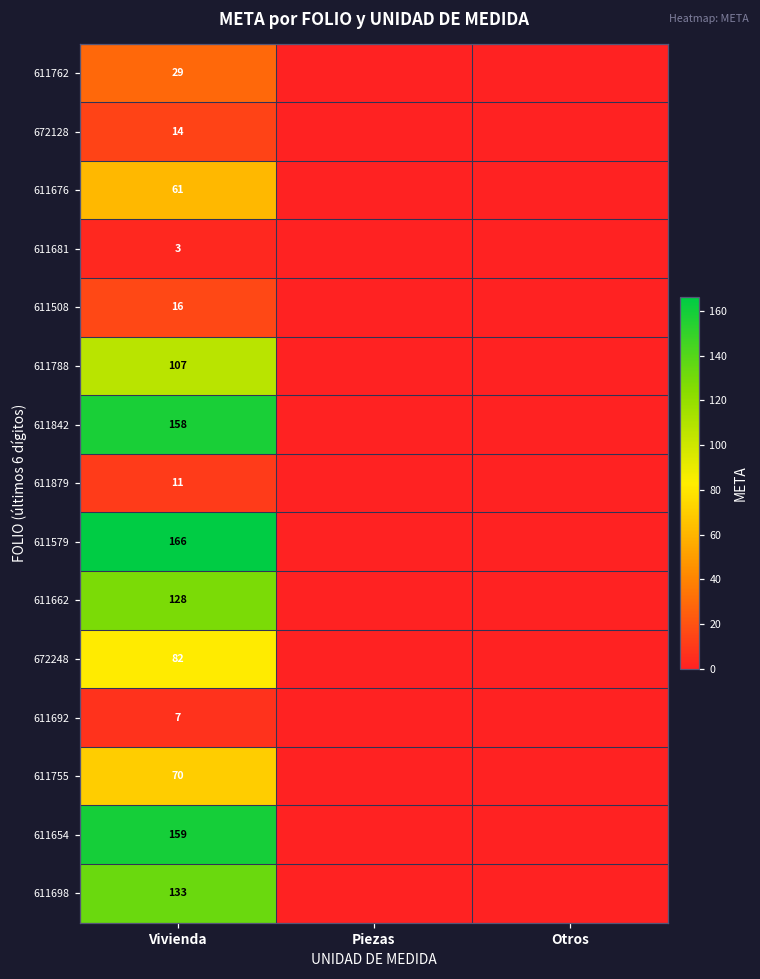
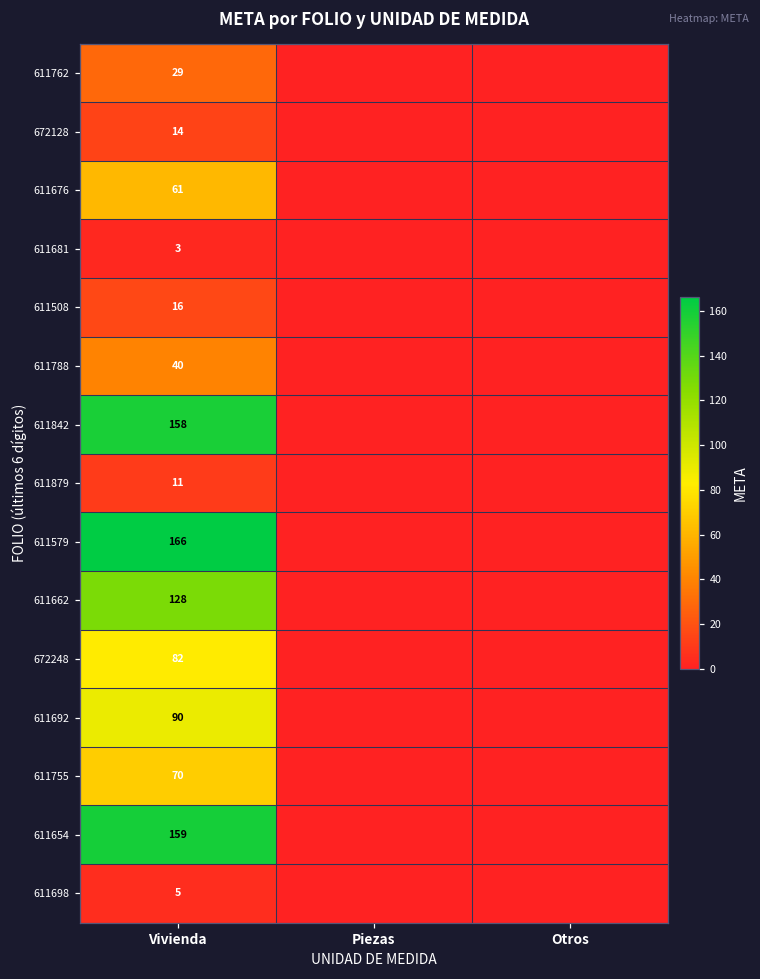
  {
    "611762": {
      "Vivienda": 29
    },
    "672128": {
      "Vivienda": 14
    },
    "611676": {
      "Vivienda": 61
    },
    "611681": {
      "Vivienda": 3
    },
    "611508": {
      "Vivienda": 16
    },
    "611788": {
-     "Vivienda": 107
+     "Vivienda": 40
    },
    "611842": {
      "Vivienda": 158
    },
    "611879": {
      "Vivienda": 11
    },
    "611579": {
      "Vivienda": 166
    },
    "611662": {
      "Vivienda": 128
    },
    "672248": {
      "Vivienda": 82
    },
    "611692": {
-     "Vivienda": 7
+     "Vivienda": 90
    },
    "611755": {
      "Vivienda": 70
    },
    "611654": {
      "Vivienda": 159
    },
    "611698": {
-     "Vivienda": 133
+     "Vivienda": 5
    }
  }
